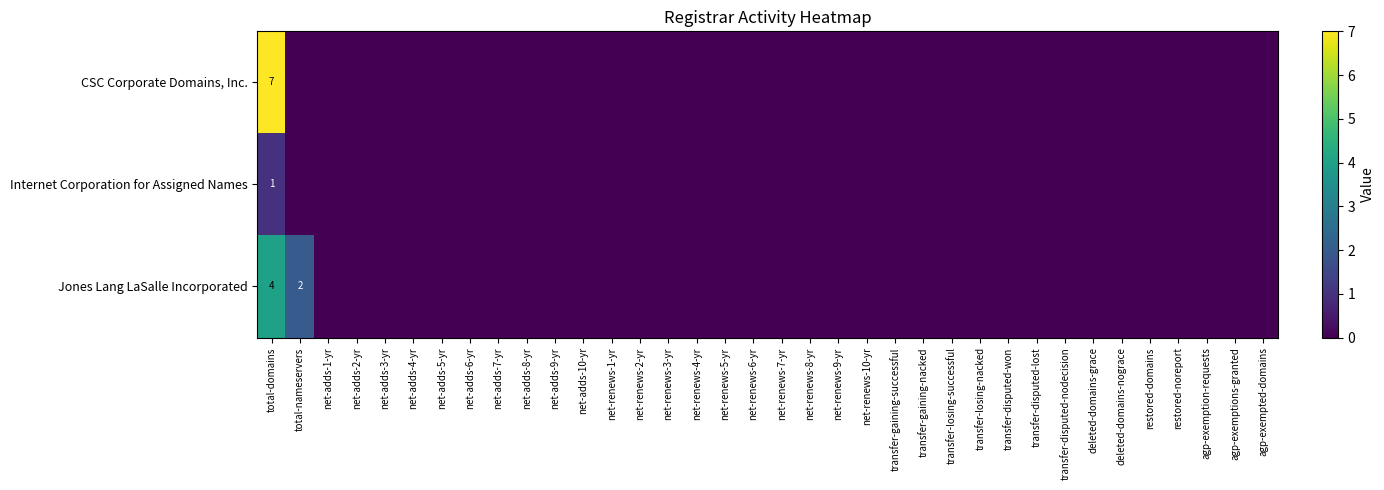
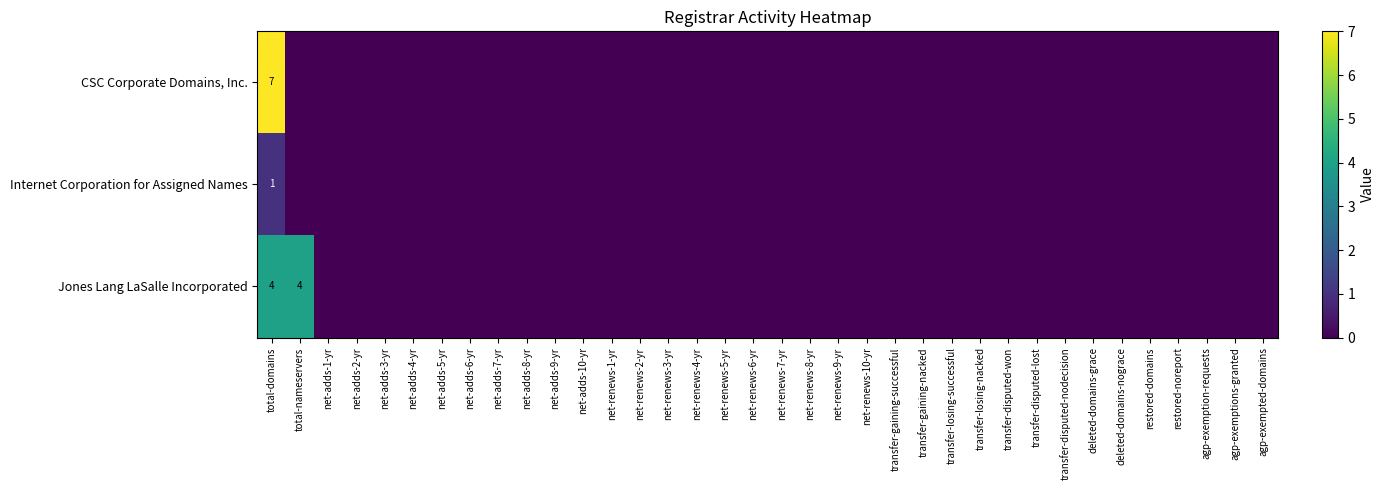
  {
    "CSC Corporate Domains, Inc.": {
      "total-domains": 7
    },
    "Internet Corporation for Assigned Names": {
      "total-domains": 1
    },
    "Jones Lang LaSalle Incorporated": {
      "total-domains": 4,
-     "total-nameservers": 2
+     "total-nameservers": 4
    }
  }
